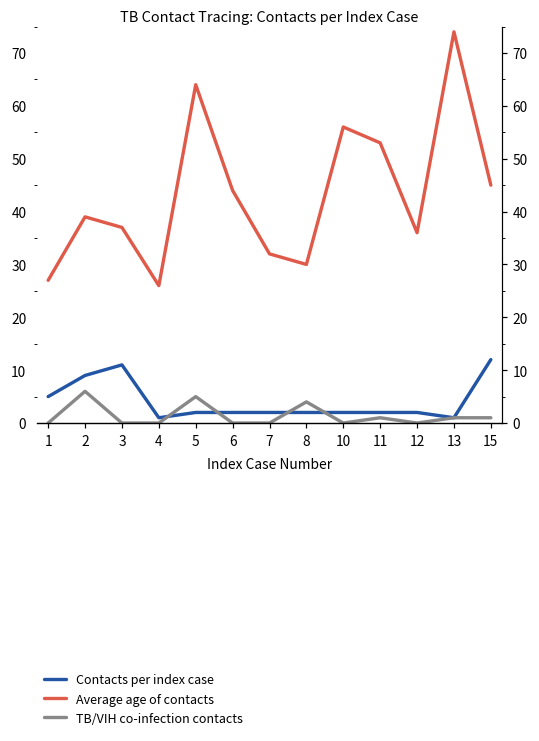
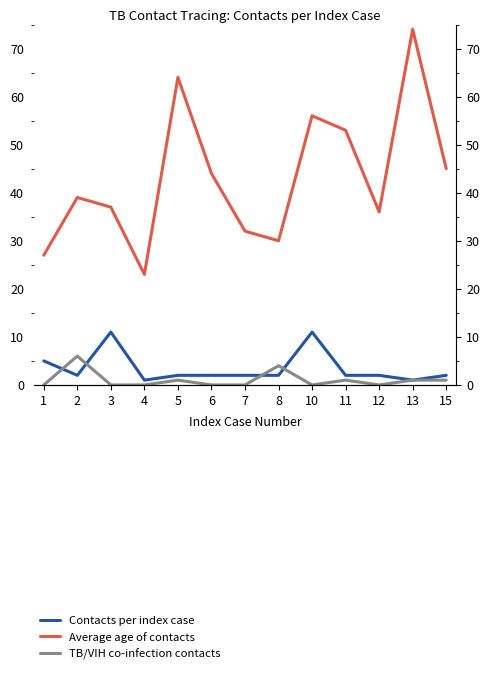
  {
    "Contacts per index case": {
      "1": 5,
-     "2": 9,
+     "2": 2,
      "3": 11,
      "4": 1,
      "5": 2,
      "6": 2,
      "7": 2,
      "8": 2,
-     "10": 2,
+     "10": 11,
      "11": 2,
      "12": 2,
-     "15": 12
+     "15": 2
    },
    "Average age of contacts": {
      "1": 27,
      "2": 39,
      "3": 37,
-     "4": 26,
+     "4": 23,
      "5": 64,
      "6": 44,
      "7": 32,
      "8": 30,
      "10": 56,
      "11": 53,
      "12": 36,
      "13": 74,
      "15": 45
    },
    "TB/VIH co-infection contacts": {
      "1": 0,
      "2": 6,
      "3": 0,
      "4": 0,
-     "5": 5,
+     "5": 1,
      "6": 0,
      "7": 0,
      "8": 4,
      "10": 0,
      "11": 1,
      "12": 0,
      "15": 1
    }
  }
